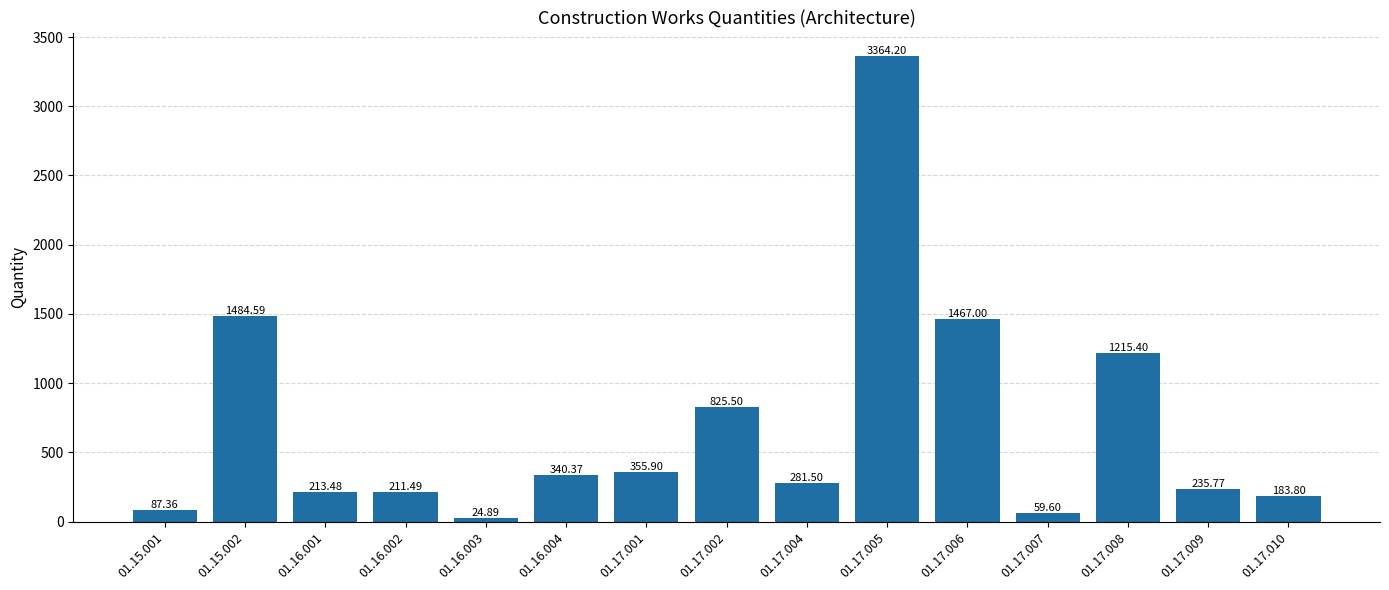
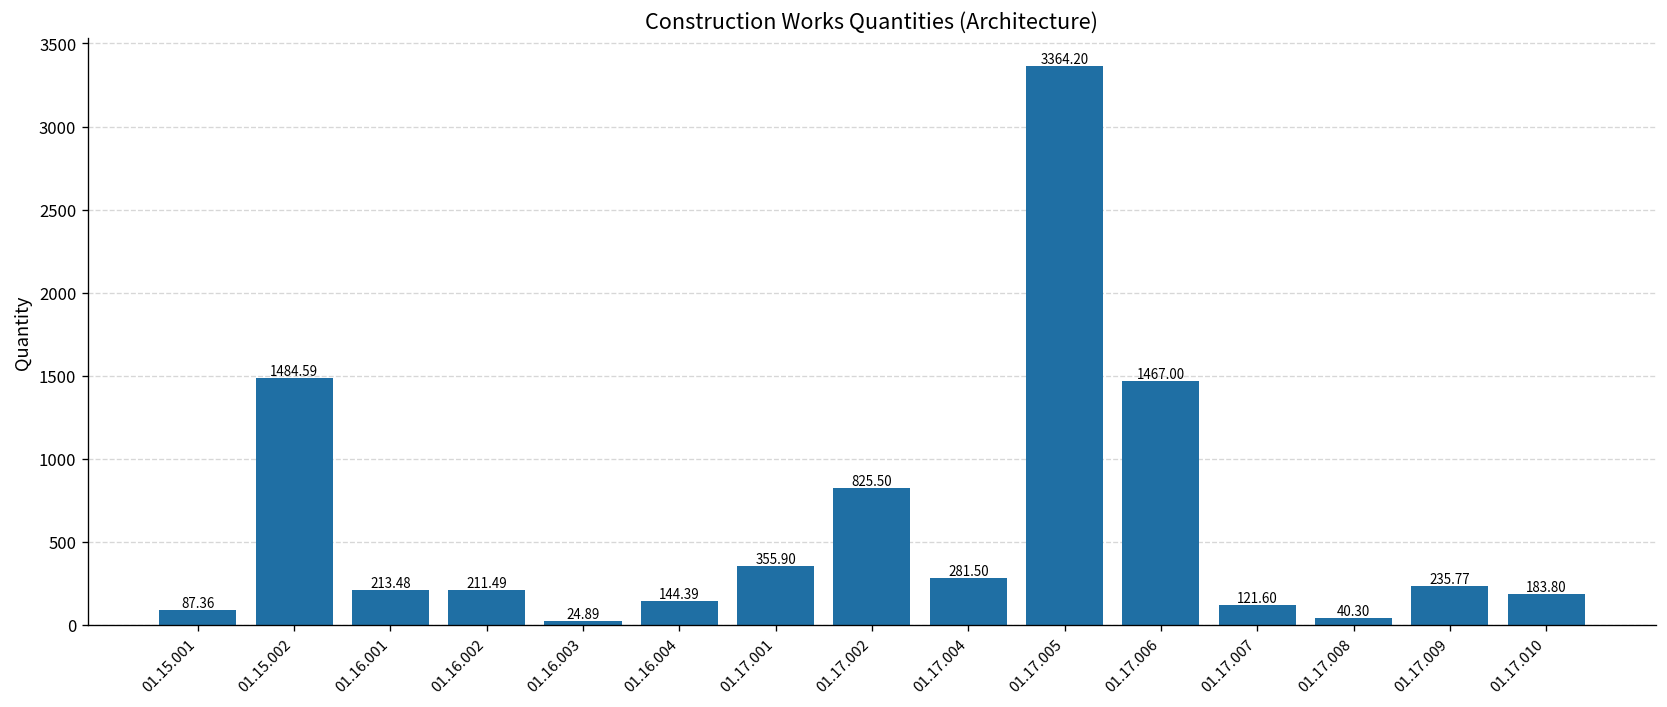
  {
    "01.15.001": 87.36,
    "01.15.002": 1484.59,
    "01.16.001": 213.48,
    "01.16.002": 211.49,
    "01.16.003": 24.89,
-   "01.16.004": 340.37,
+   "01.16.004": 144.39,
    "01.17.001": 355.90,
    "01.17.002": 825.50,
    "01.17.004": 281.50,
    "01.17.005": 3364.20,
    "01.17.006": 1467.00,
-   "01.17.007": 59.60,
-   "01.17.008": 1215.40,
+   "01.17.007": 121.60,
+   "01.17.008": 40.30,
    "01.17.009": 235.77,
    "01.17.010": 183.80
  }
